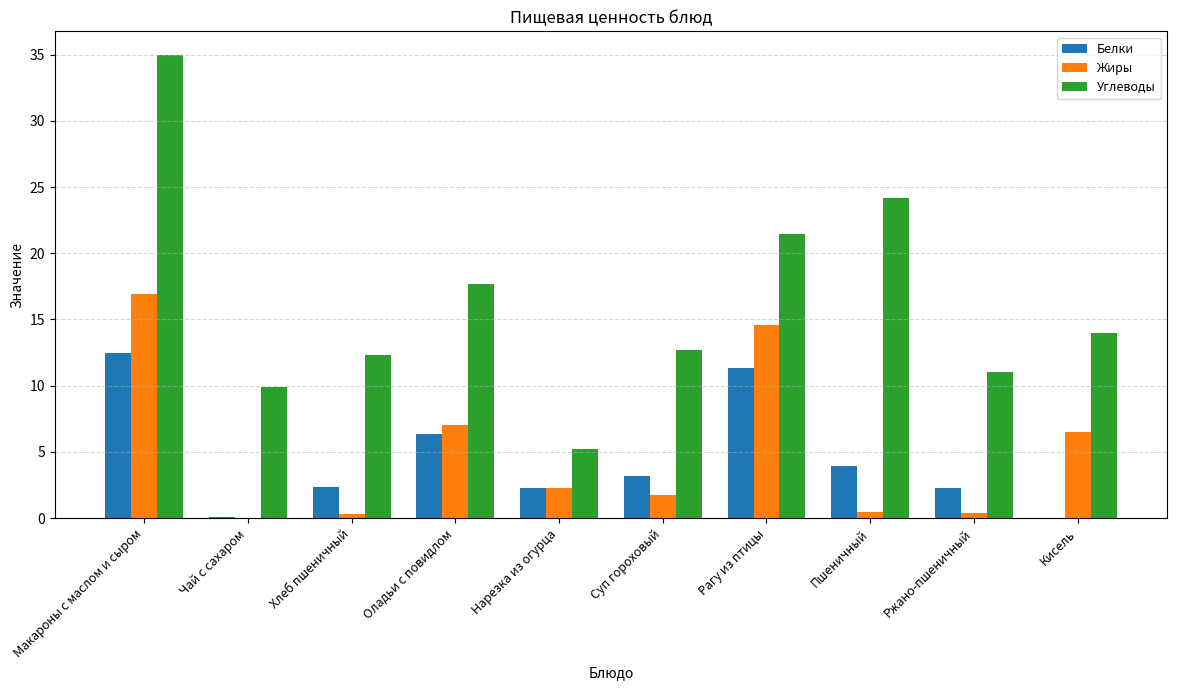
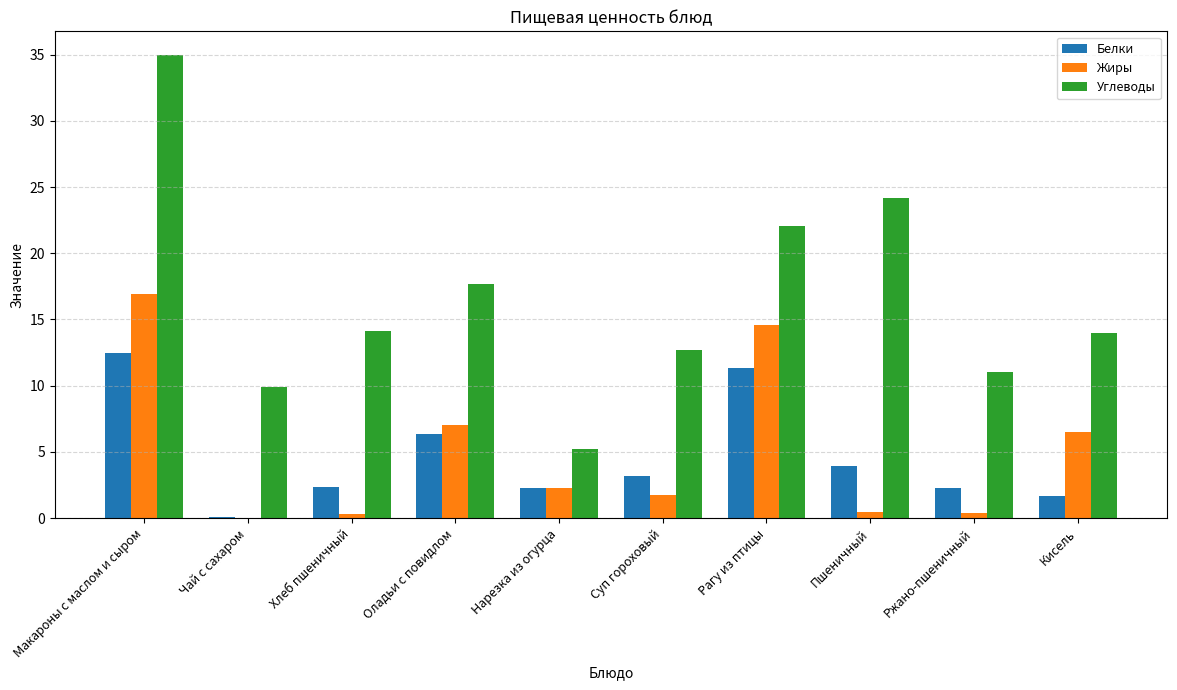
  {
    "Белки": {
      "Макароны с маслом и сыром": 12.4,
      "Хлеб пшеничный": 2.4,
      "Оладьи с повидлом": 6.4,
      "Нарезка из огурца": 2.3,
      "Суп гороховый": 3.2,
      "Рагу из птицы": 11.3,
      "Пшеничный": 4.0,
      "Ржано-пшеничный": 2.3,
-     "Кисель": 0.0
+     "Кисель": 1.7
    },
    "Жиры": {
      "Макароны с маслом и сыром": 16.9,
      "Хлеб пшеничный": 0.3,
      "Оладьи с повидлом": 7.0,
      "Нарезка из огурца": 2.3,
      "Суп гороховый": 1.8,
      "Рагу из птицы": 14.6,
      "Пшеничный": 0.5,
      "Ржано-пшеничный": 0.4,
      "Кисель": 6.5
    },
    "Углеводы": {
      "Макароны с маслом и сыром": 35.0,
      "Чай с сахаром": 9.9,
-     "Хлеб пшеничный": 12.3,
+     "Хлеб пшеничный": 14.1,
      "Оладьи с повидлом": 17.7,
      "Нарезка из огурца": 5.3,
      "Суп гороховый": 12.7,
-     "Рагу из птицы": 21.4,
+     "Рагу из птицы": 22.1,
      "Пшеничный": 24.2,
      "Ржано-пшеничный": 11.0,
      "Кисель": 14.0
    }
  }
